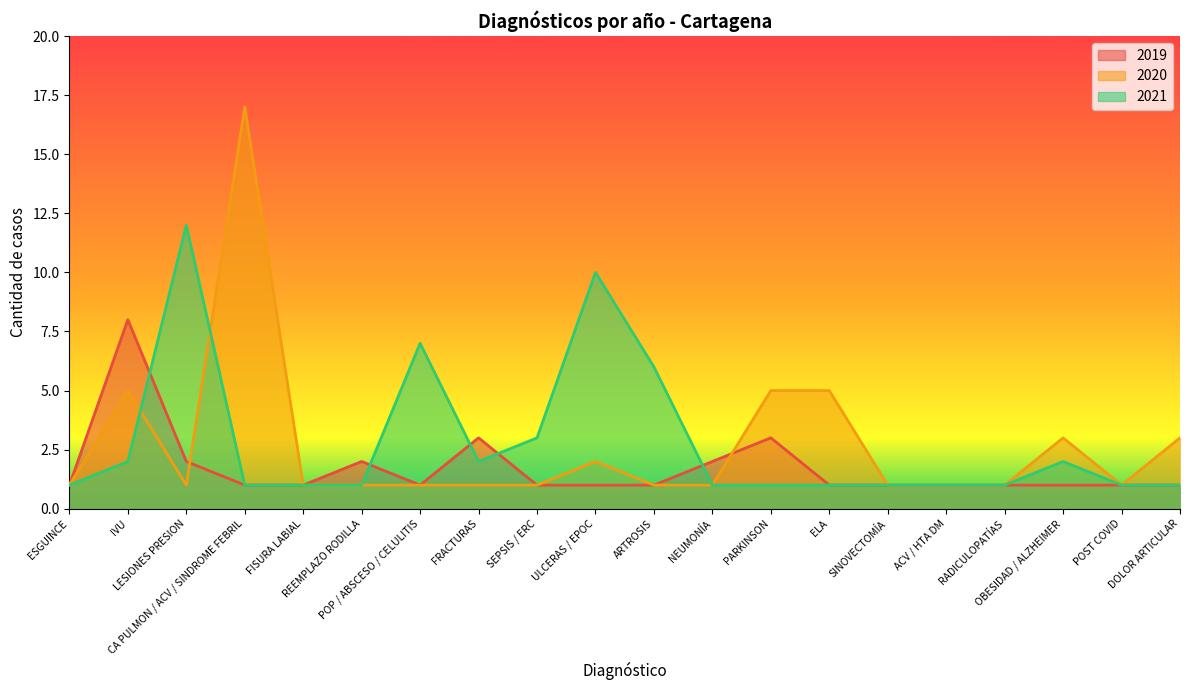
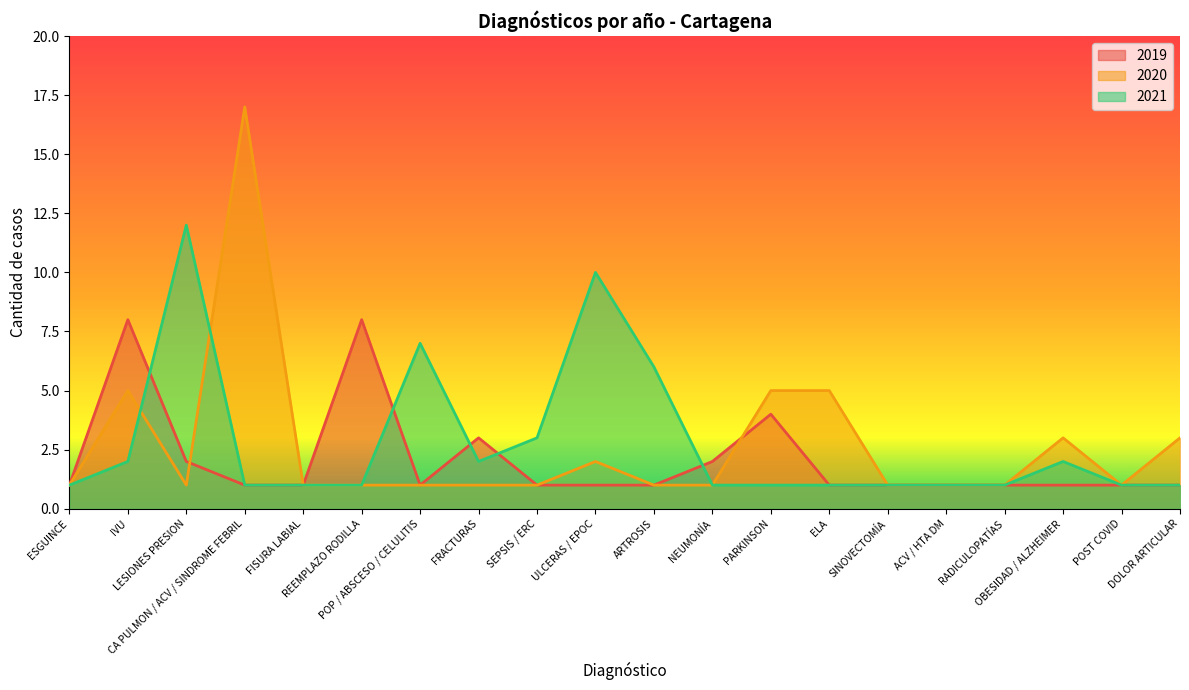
  {
    "2019": {
      "IVU": 8,
      "LESIONES PRESION": 2,
-     "REEMPLAZO RODILLA": 2,
+     "REEMPLAZO RODILLA": 8,
      "FRACTURAS": 3,
      "ULCERAS / EPOC": 1,
      "NEUMONÍA": 2,
-     "PARKINSON": 3,
+     "PARKINSON": 4,
      "OBESIDAD / ALZHEIMER": 1
    },
    "2020": {
      "IVU": 5,
      "LESIONES PRESION": 1,
      "CA PULMON / ACV / SINDROME FEBRIL": 17,
      "FRACTURAS": 1,
      "ULCERAS / EPOC": 2,
      "PARKINSON": 5,
      "ELA": 5,
      "OBESIDAD / ALZHEIMER": 3,
      "DOLOR ARTICULAR": 3
    },
    "2021": {
      "IVU": 2,
      "LESIONES PRESION": 12,
      "POP / ABSCESO / CELULITIS": 7,
      "FRACTURAS": 2,
      "SEPSIS / ERC": 3,
      "ULCERAS / EPOC": 10,
      "ARTROSIS": 6,
      "PARKINSON": 1,
      "OBESIDAD / ALZHEIMER": 2
    }
  }
